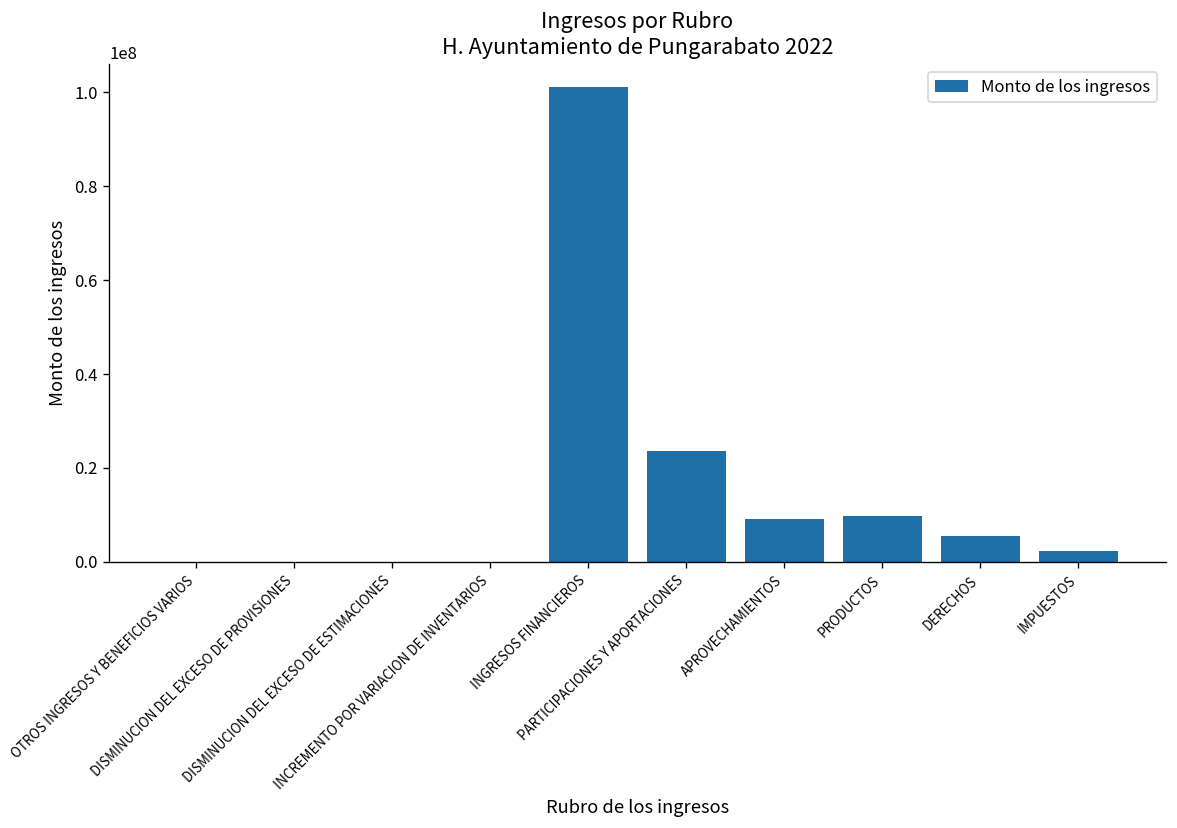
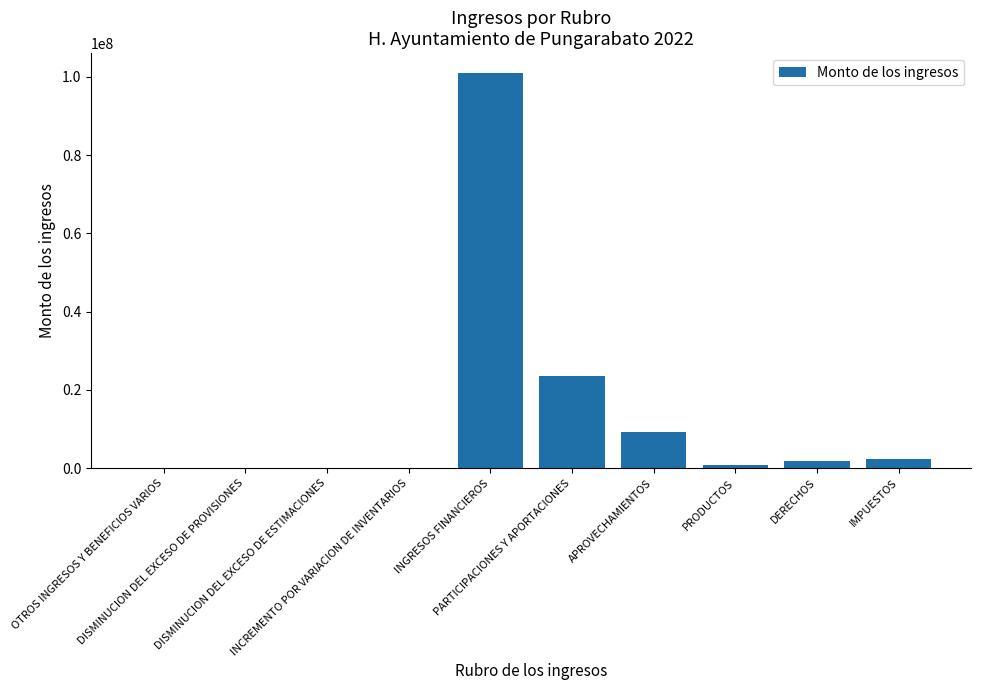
  {
    "OTROS INGRESOS Y BENEFICIOS VARIOS": 0,
    "DISMINUCION DEL EXCESO DE PROVISIONES": 0,
    "DISMINUCION DEL EXCESO DE ESTIMACIONES": 0,
    "INCREMENTO POR VARIACION DE INVENTARIOS": 0,
    "INGRESOS FINANCIEROS": 101000000,
    "PARTICIPACIONES Y APORTACIONES": 24000000,
    "APROVECHAMIENTOS": 9000000,
-   "PRODUCTOS": 10000000,
-   "DERECHOS": 6000000,
+   "PRODUCTOS": 1000000,
+   "DERECHOS": 2000000,
    "IMPUESTOS": 2000000
  }
